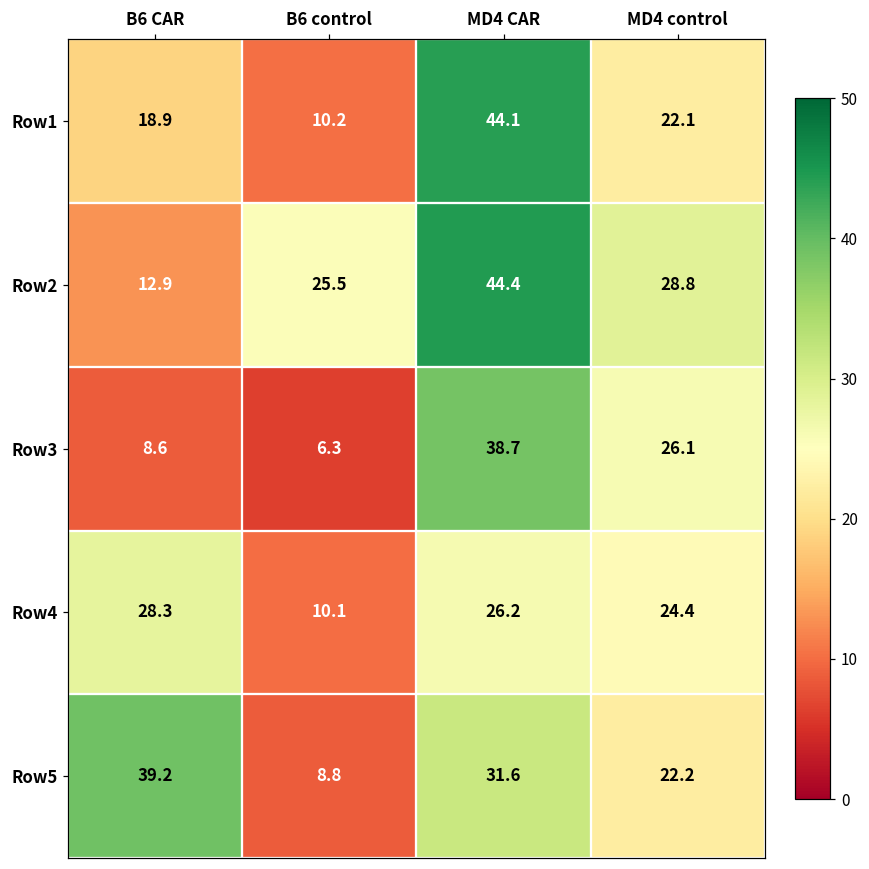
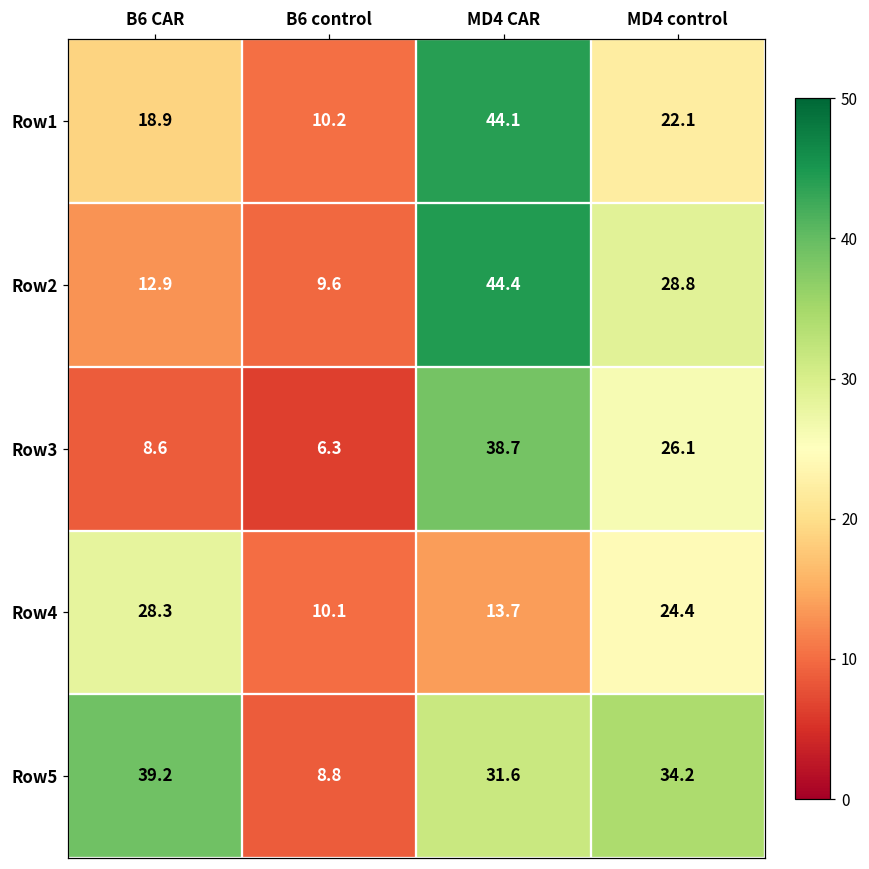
  {
    "Row1": {
      "B6 CAR": 18.9,
      "B6 control": 10.2,
      "MD4 CAR": 44.1,
      "MD4 control": 22.1
    },
    "Row2": {
      "B6 CAR": 12.9,
-     "B6 control": 25.5,
+     "B6 control": 9.6,
      "MD4 CAR": 44.4,
      "MD4 control": 28.8
    },
    "Row3": {
      "B6 CAR": 8.6,
      "B6 control": 6.3,
      "MD4 CAR": 38.7,
      "MD4 control": 26.1
    },
    "Row4": {
      "B6 CAR": 28.3,
      "B6 control": 10.1,
-     "MD4 CAR": 26.2,
+     "MD4 CAR": 13.7,
      "MD4 control": 24.4
    },
    "Row5": {
      "B6 CAR": 39.2,
      "B6 control": 8.8,
      "MD4 CAR": 31.6,
-     "MD4 control": 22.2
+     "MD4 control": 34.2
    }
  }
